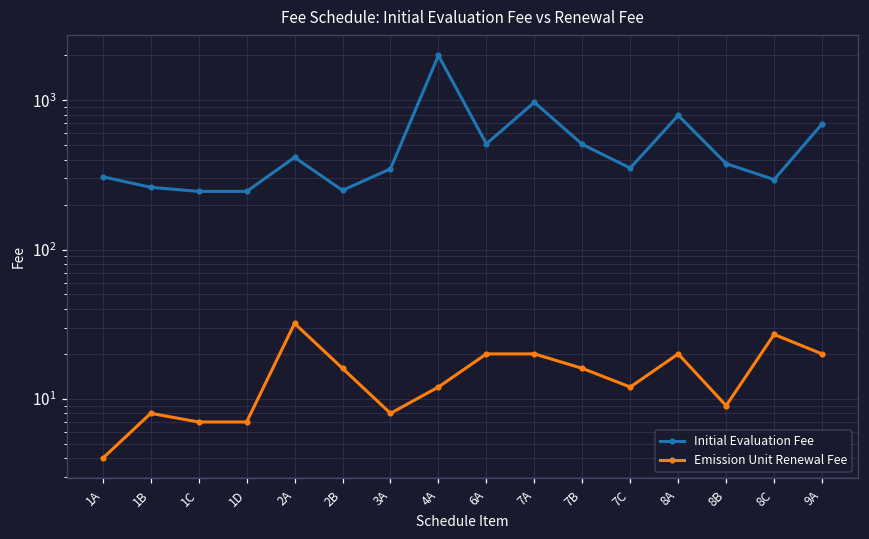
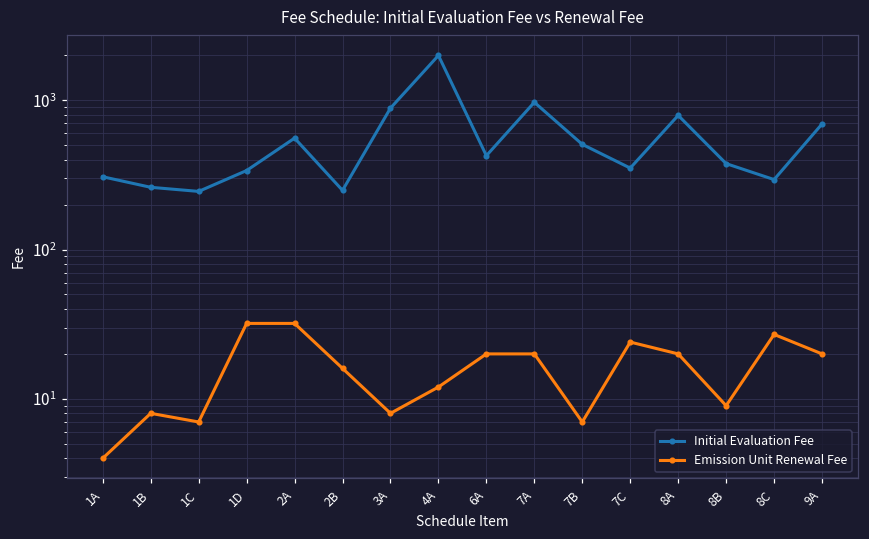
  {
    "Initial Evaluation Fee": {
      "1A": 310,
      "1B": 260,
      "1C": 250,
-     "1D": 250,
-     "2A": 410,
+     "1D": 340,
+     "2A": 560,
      "2B": 250,
-     "3A": 350,
+     "3A": 900,
      "4A": 2000,
-     "6A": 510,
+     "6A": 430,
      "7A": 1000,
      "7B": 510,
      "7C": 350,
      "8A": 800,
      "8B": 380,
      "8C": 290,
      "9A": 700
    },
    "Emission Unit Renewal Fee": {
      "1A": 4,
      "1B": 8,
      "1C": 7,
-     "1D": 7,
+     "1D": 32,
      "2A": 32,
      "2B": 16,
      "3A": 8,
      "4A": 12,
      "6A": 20,
      "7A": 20,
-     "7B": 16,
-     "7C": 12,
+     "7B": 7,
+     "7C": 24,
      "8A": 20,
      "8B": 9,
      "8C": 27,
      "9A": 20
    }
  }
